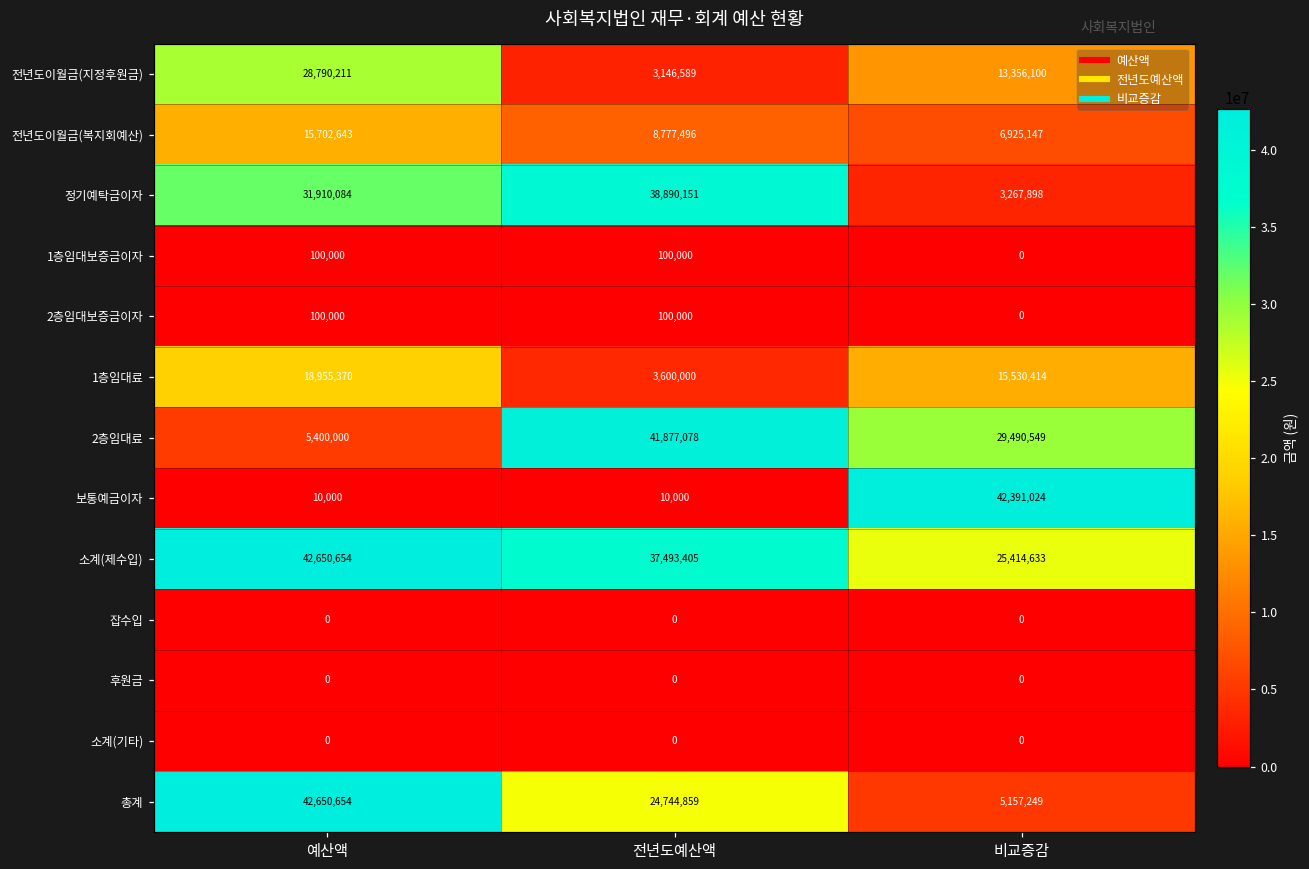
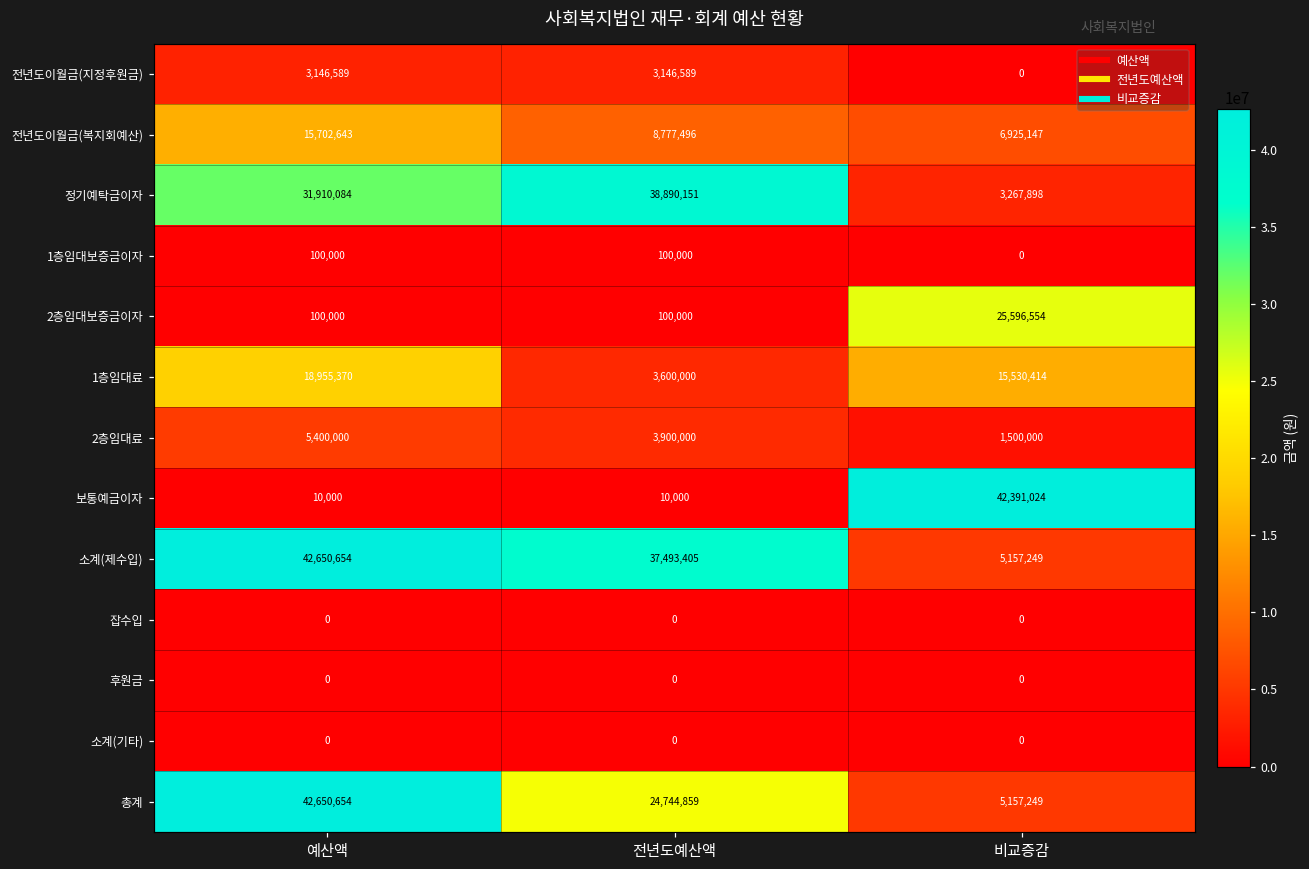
  {
    "전년도이월금(지정후원금)": {
-     "예산액": "28,790,211",
+     "예산액": "3,146,589",
      "전년도예산액": "3,146,589",
-     "비교증감": "13,356,100"
+     "비교증감": "0"
    },
    "전년도이월금(복지회예산)": {
      "예산액": "15,702,643",
      "전년도예산액": "8,777,496",
      "비교증감": "6,925,147"
    },
    "정기예탁금이자": {
      "예산액": "31,910,084",
      "전년도예산액": "38,890,151",
      "비교증감": "3,267,898"
    },
    "1층임대보증금이자": {
      "예산액": "100,000",
      "전년도예산액": "100,000",
      "비교증감": "0"
    },
    "2층임대보증금이자": {
      "예산액": "100,000",
      "전년도예산액": "100,000",
-     "비교증감": "0"
+     "비교증감": "25,596,554"
    },
    "1층임대료": {
      "예산액": "18,955,370",
      "전년도예산액": "3,600,000",
      "비교증감": "15,530,414"
    },
    "2층임대료": {
      "예산액": "5,400,000",
-     "전년도예산액": "41,877,078",
-     "비교증감": "29,490,549"
+     "전년도예산액": "3,900,000",
+     "비교증감": "1,500,000"
    },
    "보통예금이자": {
      "예산액": "10,000",
      "전년도예산액": "10,000",
      "비교증감": "42,391,024"
    },
    "소계(제수입)": {
      "예산액": "42,650,654",
      "전년도예산액": "37,493,405",
-     "비교증감": "25,414,633"
+     "비교증감": "5,157,249"
    },
    "잡수입": {
      "예산액": "0",
      "전년도예산액": "0",
      "비교증감": "0"
    },
    "후원금": {
      "예산액": "0",
      "전년도예산액": "0",
      "비교증감": "0"
    },
    "소계(기타)": {
      "예산액": "0",
      "전년도예산액": "0",
      "비교증감": "0"
    },
    "총계": {
      "예산액": "42,650,654",
      "전년도예산액": "24,744,859",
      "비교증감": "5,157,249"
    }
  }
